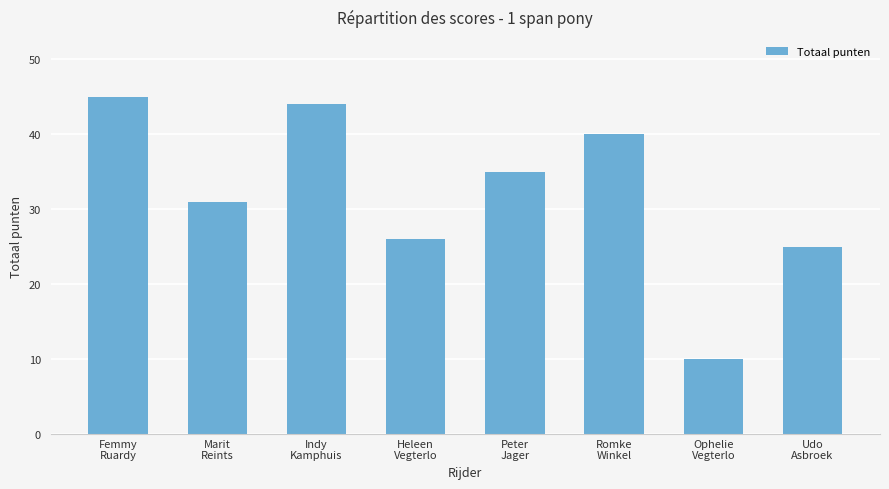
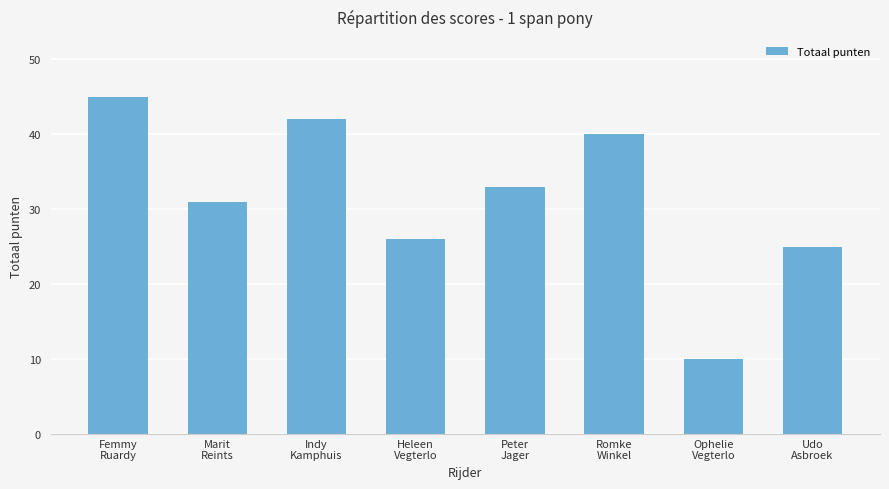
  {
    "Femmy Ruardy": 45,
    "Marit Reints": 31,
-   "Indy Kamphuis": 44,
+   "Indy Kamphuis": 42,
    "Heleen Vegterlo": 26,
-   "Peter Jager": 35,
+   "Peter Jager": 33,
    "Romke Winkel": 40,
    "Ophelie Vegterlo": 10,
    "Udo Asbroek": 25
  }
